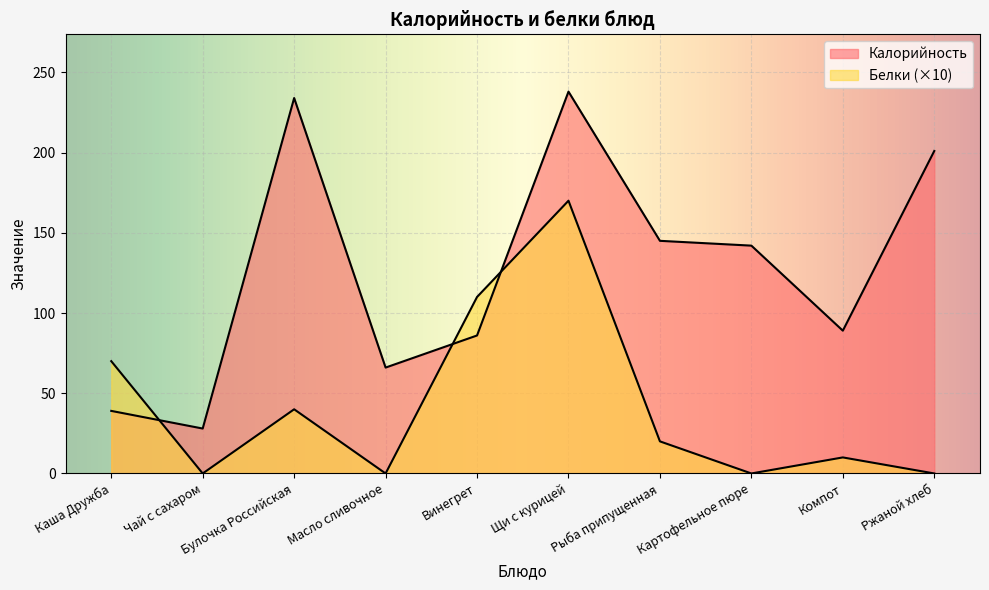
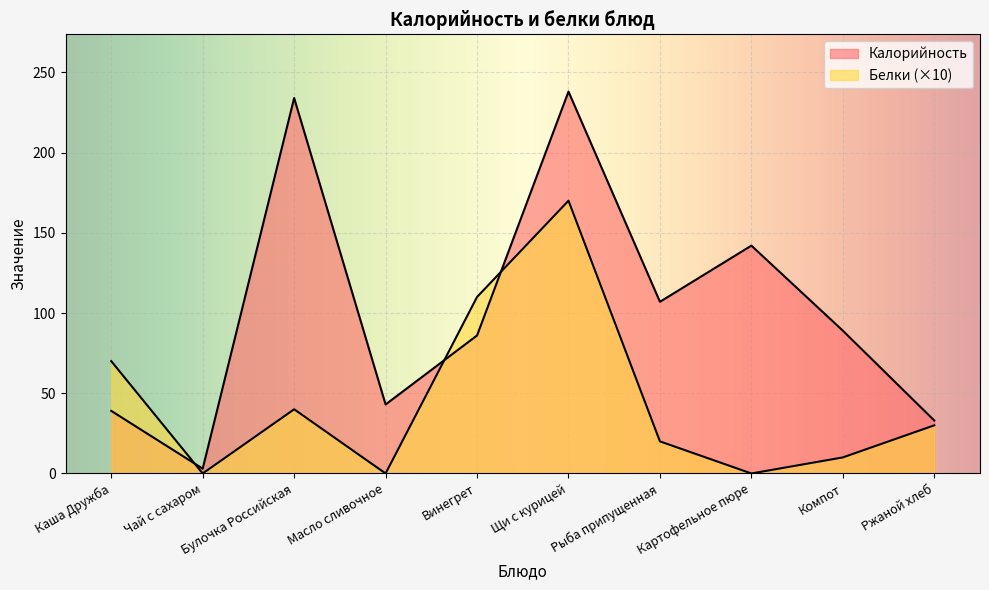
  {
    "Калорийность": {
      "Каша Дружба": 39,
-     "Чай с сахаром": 28,
+     "Чай с сахаром": 3,
      "Булочка Российская": 234,
-     "Масло сливочное": 66,
+     "Масло сливочное": 43,
      "Винегрет": 86,
      "Щи с курицей": 238,
-     "Рыба припущенная": 145,
+     "Рыба припущенная": 107,
      "Картофельное пюре": 142,
      "Компот": 89,
-     "Ржаной хлеб": 201
+     "Ржаной хлеб": 33
    },
    "Белки (×10)": {
      "Каша Дружба": 70,
      "Чай с сахаром": 0,
      "Булочка Российская": 40,
      "Масло сливочное": 0,
      "Винегрет": 110,
      "Щи с курицей": 170,
      "Рыба припущенная": 20,
      "Картофельное пюре": 0,
      "Компот": 10,
-     "Ржаной хлеб": 0
+     "Ржаной хлеб": 30
    }
  }
